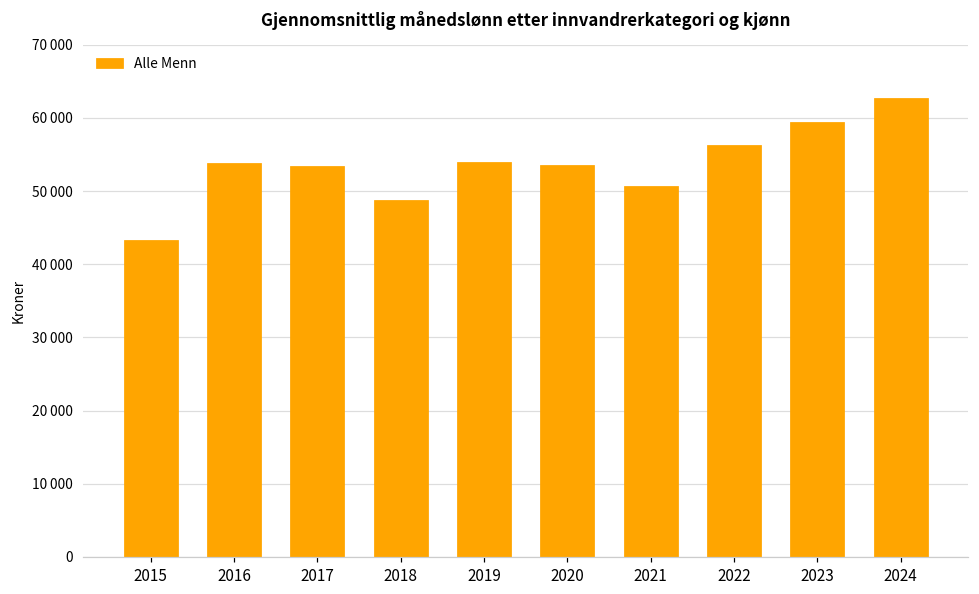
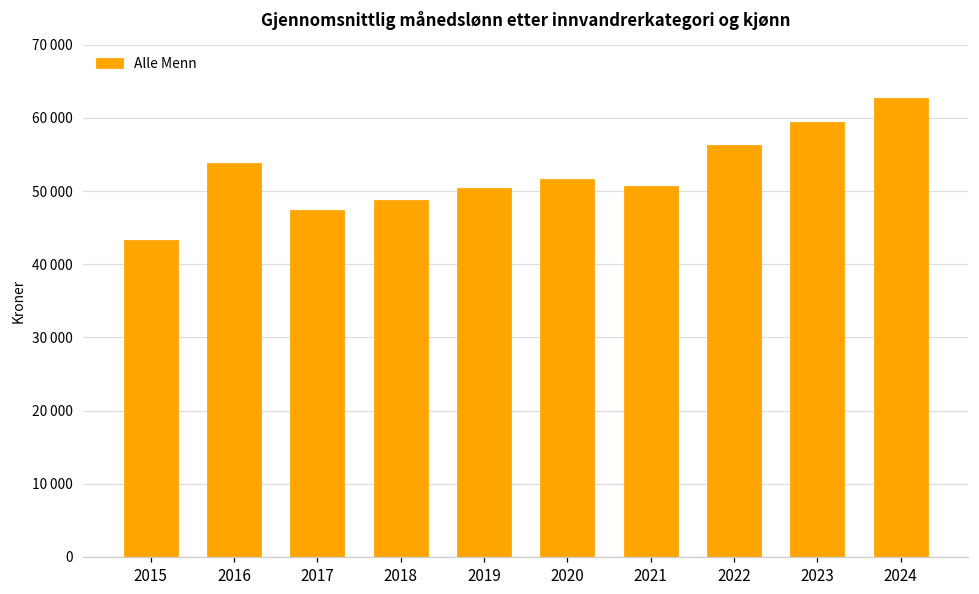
  {
    "2015": 43000,
    "2016": 54000,
-   "2017": 53000,
+   "2017": 47000,
    "2018": 49000,
-   "2019": 54000,
-   "2020": 54000,
+   "2019": 50000,
+   "2020": 52000,
    "2021": 51000,
    "2022": 56000,
    "2023": 59000,
    "2024": 63000
  }
